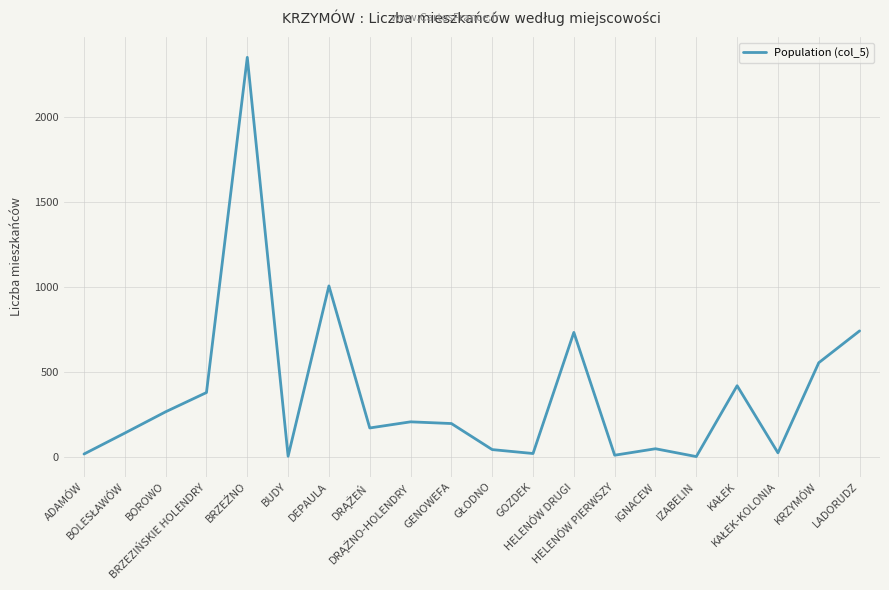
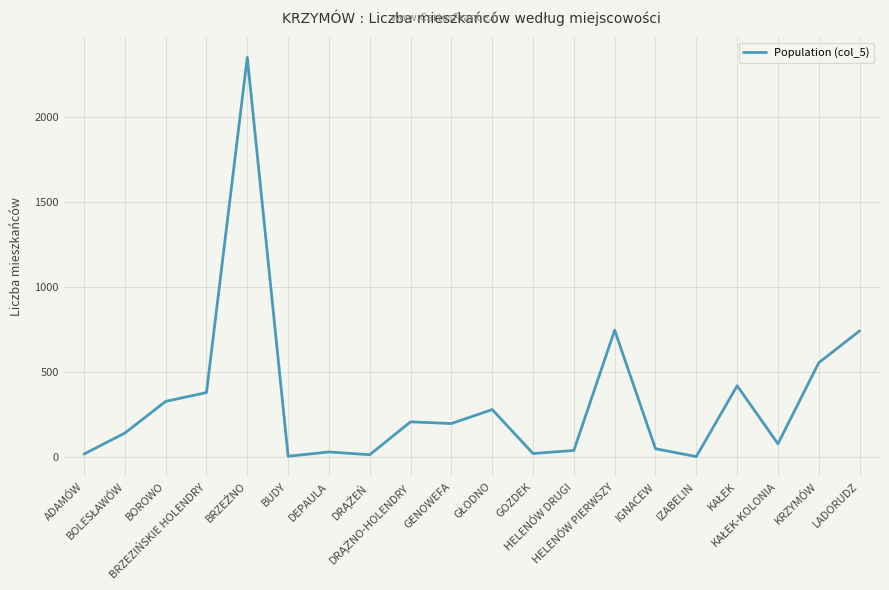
  {
    "ADAMÓW": 20,
    "BOLESŁAWÓW": 140,
-   "BOROWO": 270,
+   "BOROWO": 330,
    "BRZEZIŃSKIE HOLENDRY": 380,
    "BRZEŹNO": 2350,
    "BUDY": 10,
-   "DEPAULA": 1010,
-   "DRĄŻEŃ": 170,
+   "DEPAULA": 30,
+   "DRĄŻEŃ": 20,
    "DRĄŻNO-HOLENDRY": 210,
    "GENOWEFA": 200,
-   "GŁODNO": 50,
+   "GŁODNO": 280,
    "GOZDEK": 20,
-   "HELENÓW DRUGI": 730,
-   "HELENÓW PIERWSZY": 10,
+   "HELENÓW DRUGI": 40,
+   "HELENÓW PIERWSZY": 750,
    "IGNACEW": 50,
    "IZABELIN": 10,
    "KAŁEK": 420,
-   "KAŁEK-KOLONIA": 30,
+   "KAŁEK-KOLONIA": 80,
    "KRZYMÓW": 560,
    "LADORUDZ": 740
  }
